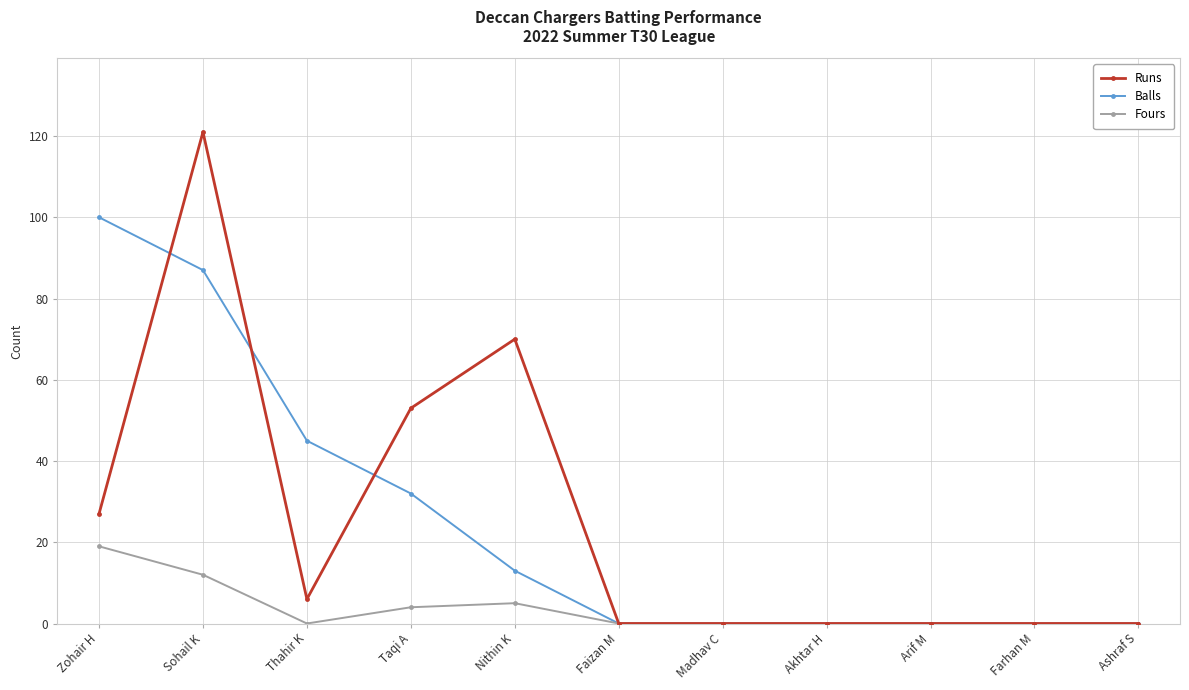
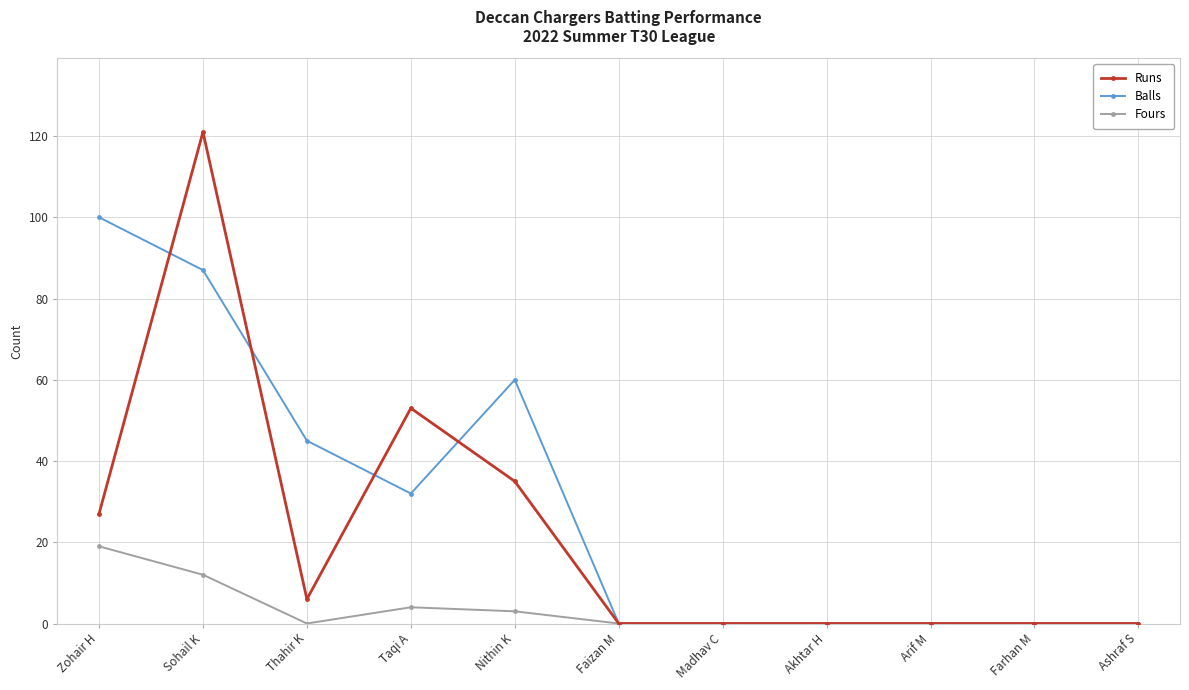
  {
    "Runs": {
      "Zohair H": 27,
      "Sohail K": 121,
      "Thahir K": 6,
      "Taqi A": 53,
-     "Nithin K": 70
+     "Nithin K": 35
    },
    "Balls": {
      "Zohair H": 100,
      "Sohail K": 87,
      "Thahir K": 45,
      "Taqi A": 32,
-     "Nithin K": 13
+     "Nithin K": 60
    },
    "Fours": {
      "Zohair H": 19,
      "Sohail K": 12,
      "Thahir K": 0,
      "Taqi A": 4,
-     "Nithin K": 5
+     "Nithin K": 3
    }
  }
